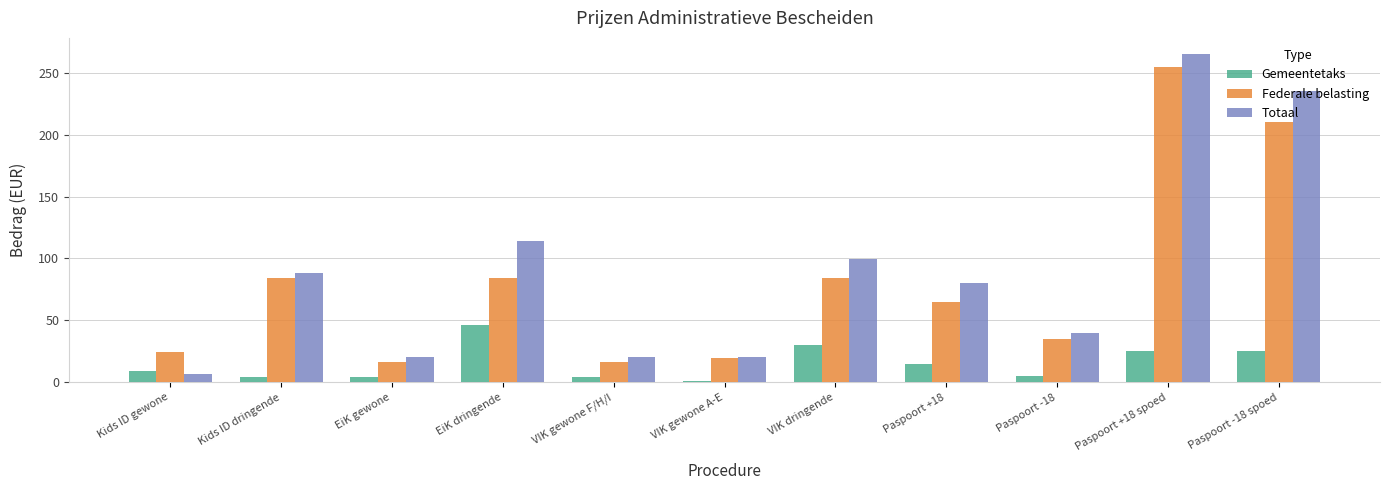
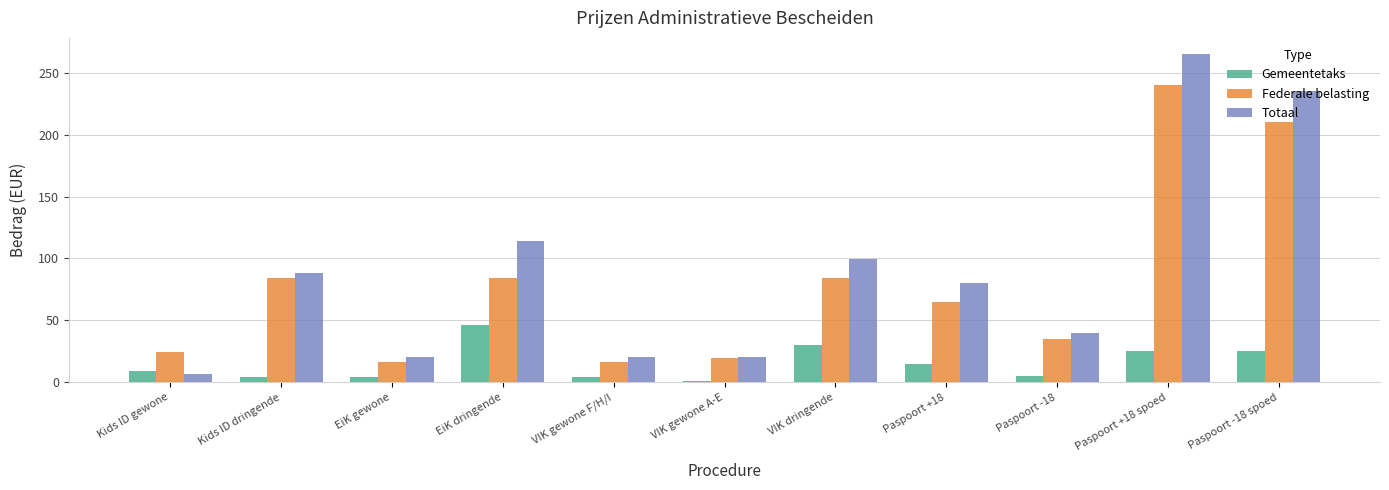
  {
    "Gemeentetaks": {
      "Kids ID gewone": 9,
      "Kids ID dringende": 4,
      "EiK gewone": 4,
      "EiK dringende": 47,
      "VIK gewone F/H/I": 4,
      "VIK dringende": 30,
      "Paspoort +18": 15,
      "Paspoort -18": 5,
      "Paspoort +18 spoed": 25,
      "Paspoort -18 spoed": 25
    },
    "Federale belasting": {
      "Kids ID gewone": 24,
      "Kids ID dringende": 84,
      "EiK gewone": 16,
      "EiK dringende": 84,
      "VIK gewone F/H/I": 16,
      "VIK gewone A-E": 19,
      "VIK dringende": 84,
      "Paspoort +18": 65,
      "Paspoort -18": 35,
-     "Paspoort +18 spoed": 255,
+     "Paspoort +18 spoed": 240,
      "Paspoort -18 spoed": 210
    },
    "Totaal": {
      "Kids ID gewone": 7,
      "Kids ID dringende": 88,
      "EiK gewone": 20,
      "EiK dringende": 114,
      "VIK gewone F/H/I": 20,
      "VIK gewone A-E": 20,
      "VIK dringende": 100,
      "Paspoort +18": 80,
      "Paspoort -18": 40,
      "Paspoort +18 spoed": 265,
      "Paspoort -18 spoed": 235
    }
  }
